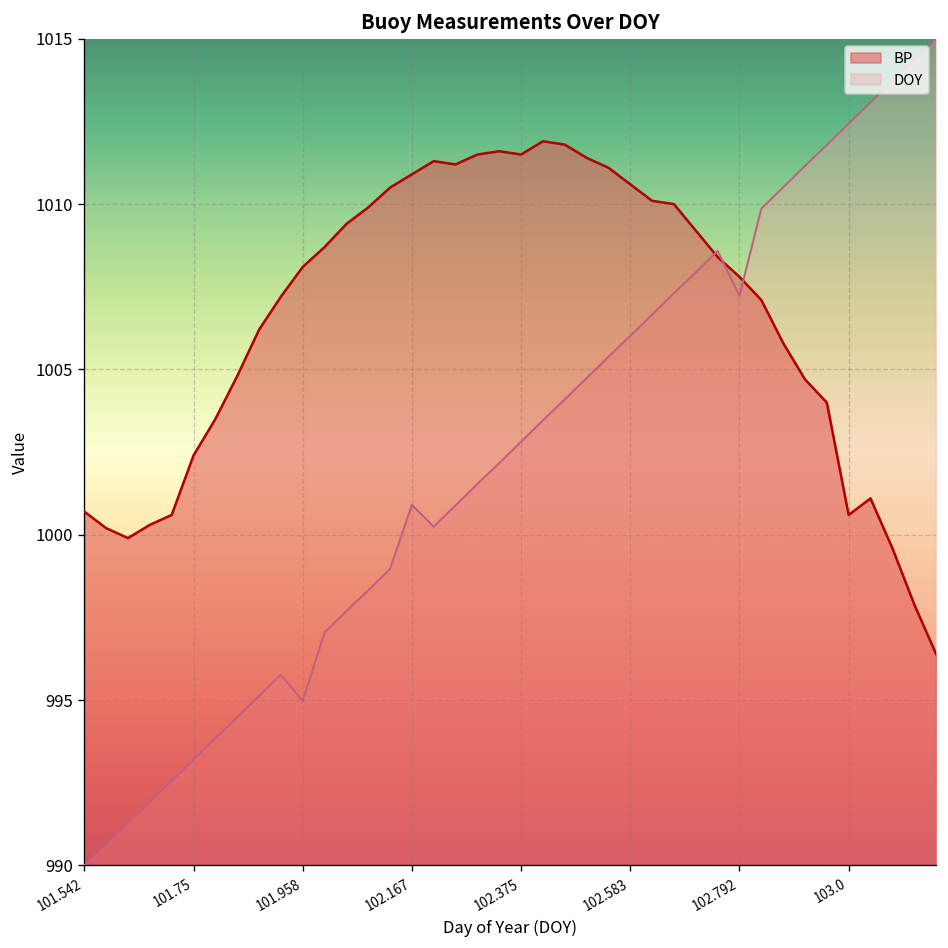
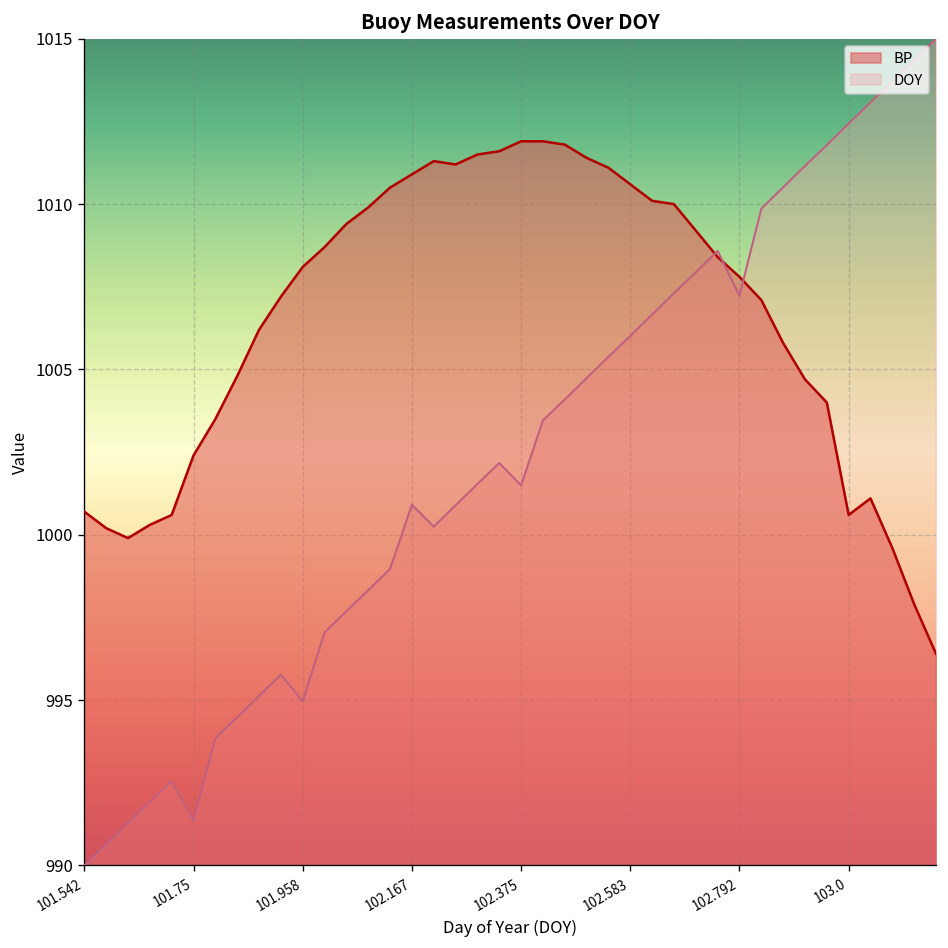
  {
    "BP": {
      "101.542": 1000.7,
      "101.75": 1002.4,
      "101.958": 1008.1,
      "102.167": 1010.9,
-     "102.375": 1011.5,
+     "102.375": 1011.9,
      "102.583": 1010.6,
      "102.792": 1007.8,
      "103.0": 1000.6
    },
    "DOY": {
      "101.542": 990.0,
-     "101.75": 993.2,
+     "101.75": 991.4,
      "101.958": 995.0,
      "102.167": 1000.9,
-     "102.375": 1002.8,
+     "102.375": 1001.5,
      "102.583": 1006.0,
      "102.792": 1007.2,
      "103.0": 1012.4
    }
  }
